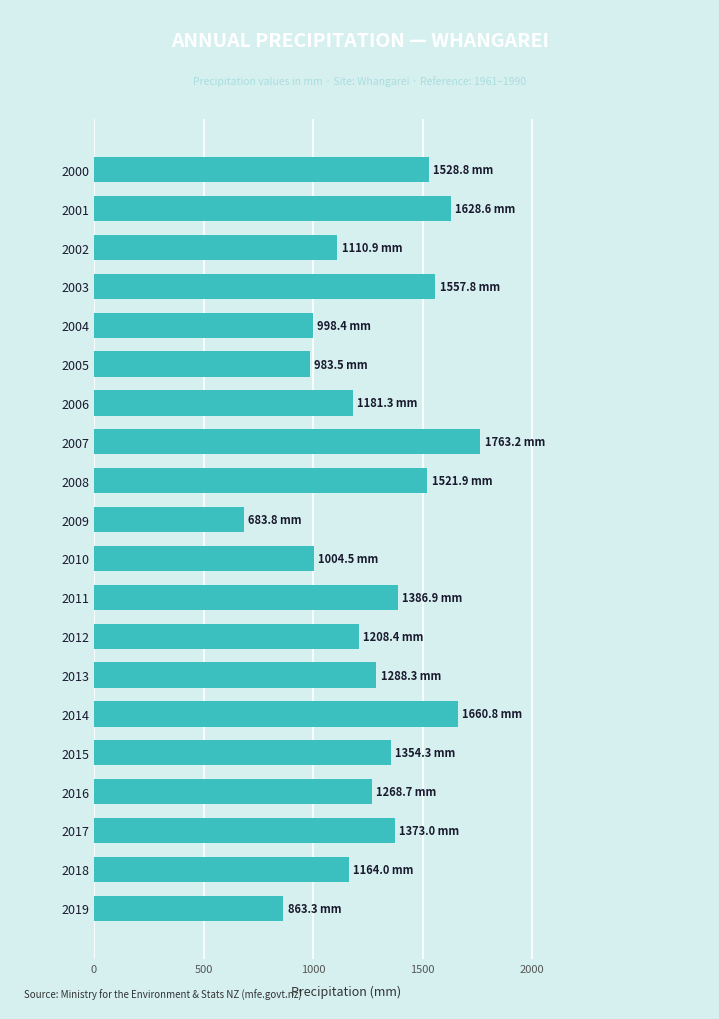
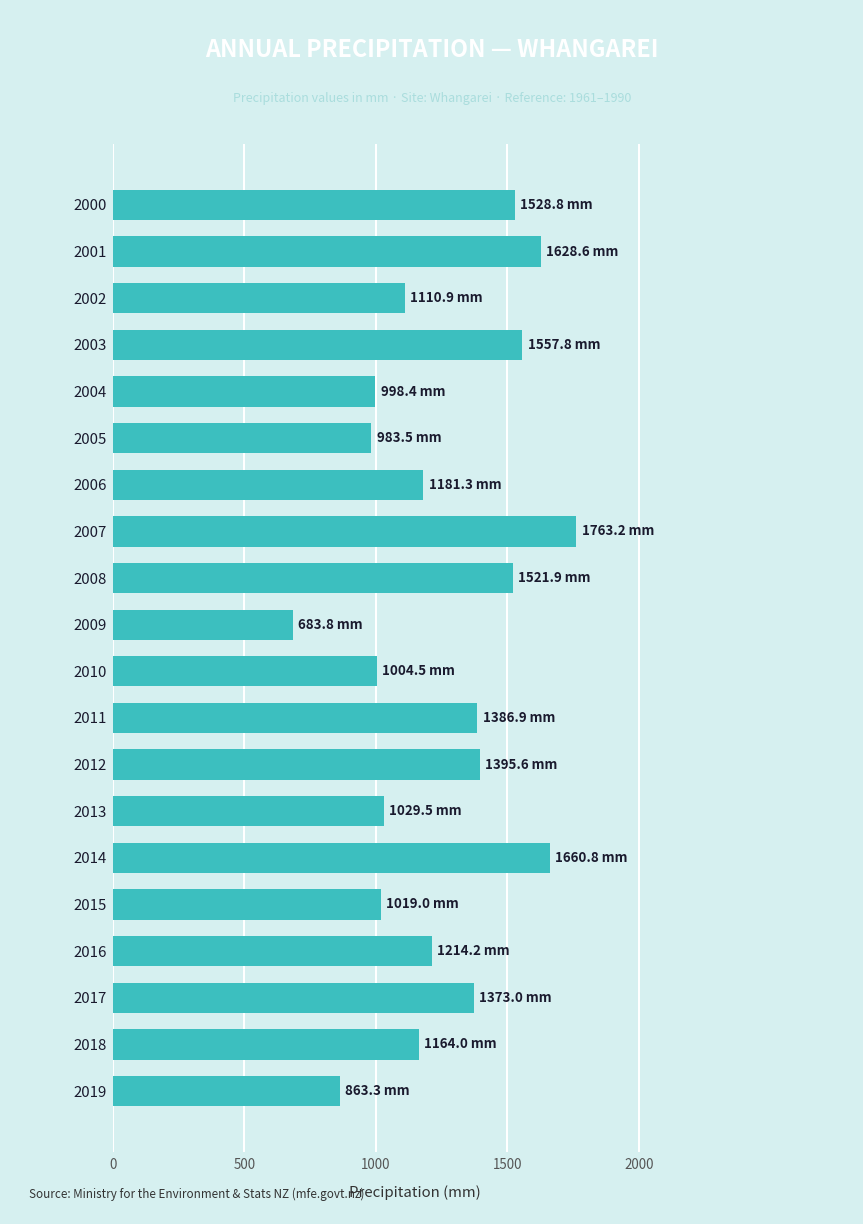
  {
    "2000": 1528.8,
    "2001": 1628.6,
    "2002": 1110.9,
    "2003": 1557.8,
    "2004": 998.4,
    "2005": 983.5,
    "2006": 1181.3,
    "2007": 1763.2,
    "2008": 1521.9,
    "2009": 683.8,
    "2010": 1004.5,
    "2011": 1386.9,
-   "2012": 1208.4,
-   "2013": 1288.3,
+   "2012": 1395.6,
+   "2013": 1029.5,
    "2014": 1660.8,
-   "2015": 1354.3,
-   "2016": 1268.7,
+   "2015": 1019.0,
+   "2016": 1214.2,
    "2017": 1373.0,
    "2018": 1164.0,
    "2019": 863.3
  }
